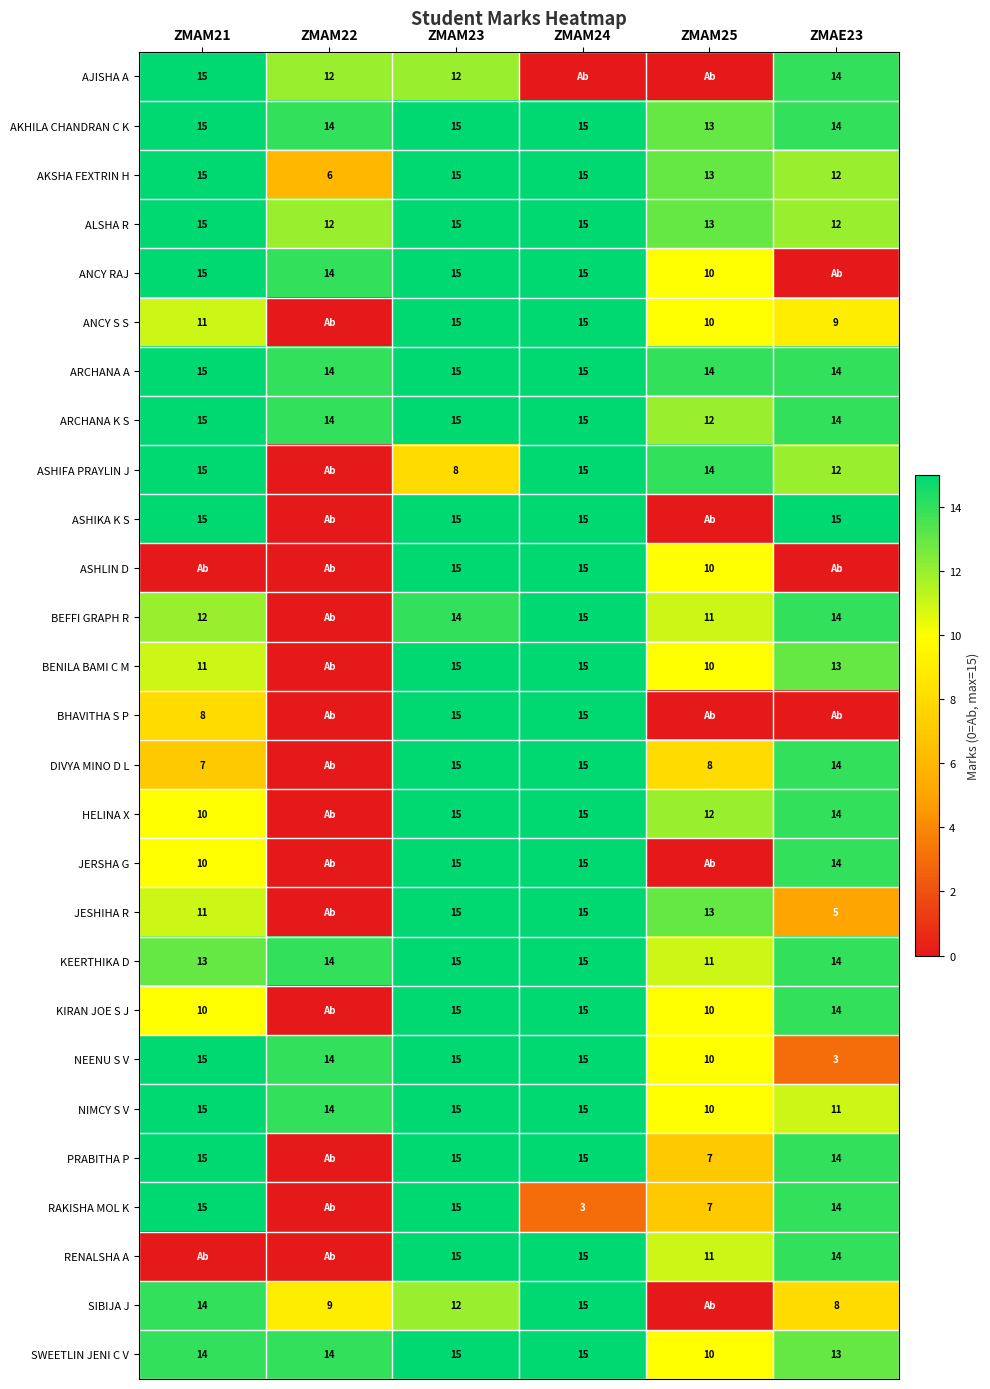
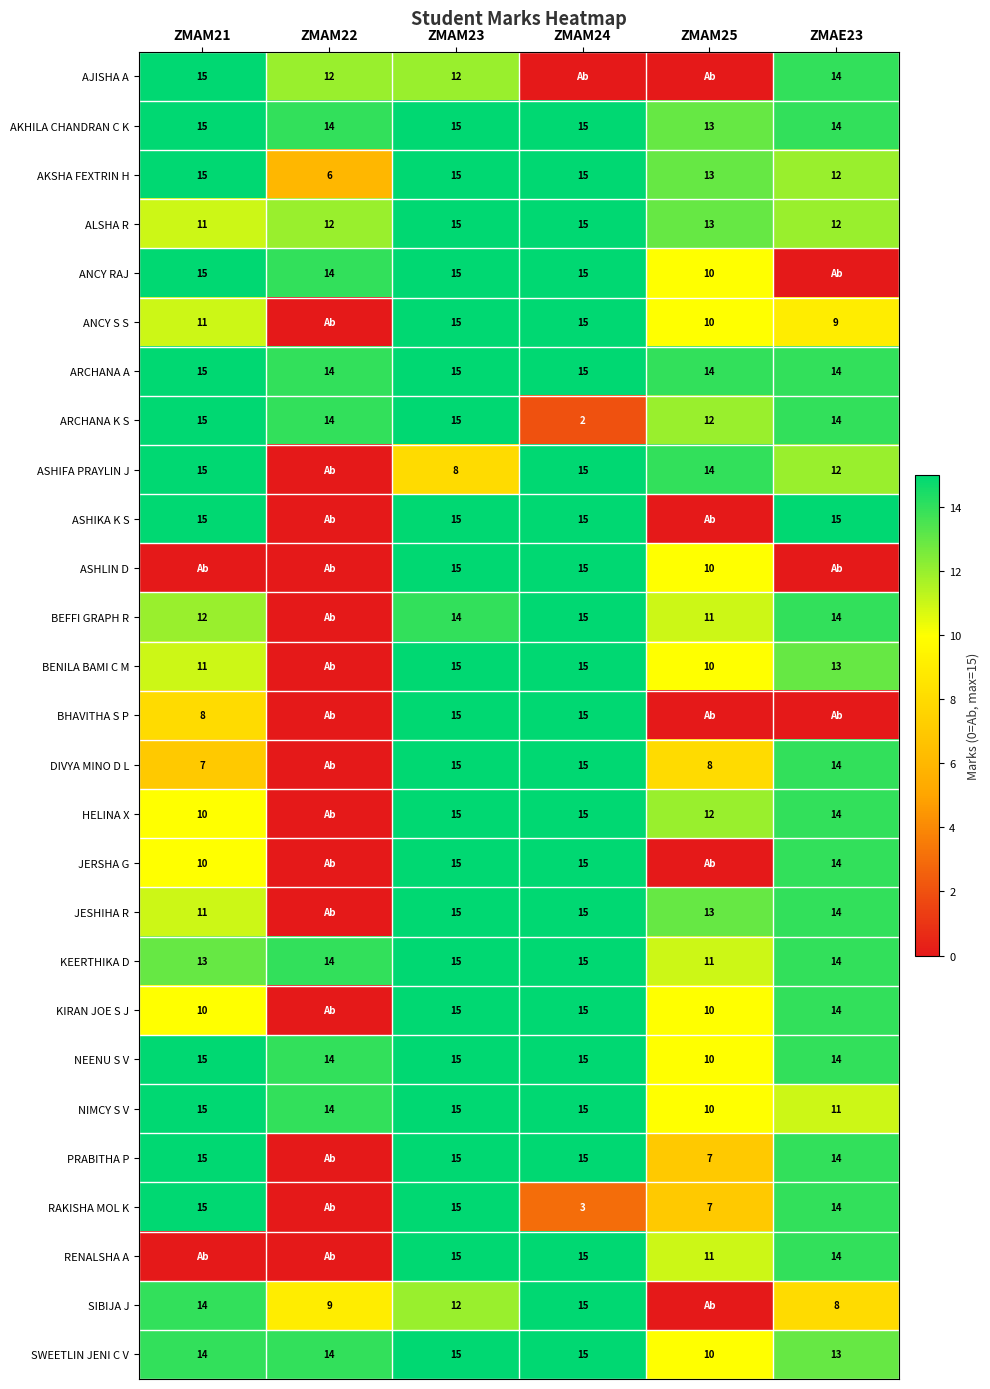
  {
    "AJISHA A": {
      "ZMAM21": 15,
      "ZMAM22": 12,
      "ZMAM23": 12,
      "ZMAE23": 14
    },
    "AKHILA CHANDRAN C K": {
      "ZMAM21": 15,
      "ZMAM22": 14,
      "ZMAM23": 15,
      "ZMAM24": 15,
      "ZMAM25": 13,
      "ZMAE23": 14
    },
    "AKSHA FEXTRIN H": {
      "ZMAM21": 15,
      "ZMAM22": 6,
      "ZMAM23": 15,
      "ZMAM24": 15,
      "ZMAM25": 13,
      "ZMAE23": 12
    },
    "ALSHA R": {
-     "ZMAM21": 15,
+     "ZMAM21": 11,
      "ZMAM22": 12,
      "ZMAM23": 15,
      "ZMAM24": 15,
      "ZMAM25": 13,
      "ZMAE23": 12
    },
    "ANCY RAJ": {
      "ZMAM21": 15,
      "ZMAM22": 14,
      "ZMAM23": 15,
      "ZMAM24": 15,
      "ZMAM25": 10
    },
    "ANCY S S": {
      "ZMAM21": 11,
      "ZMAM23": 15,
      "ZMAM24": 15,
      "ZMAM25": 10,
      "ZMAE23": 9
    },
    "ARCHANA A": {
      "ZMAM21": 15,
      "ZMAM22": 14,
      "ZMAM23": 15,
      "ZMAM24": 15,
      "ZMAM25": 14,
      "ZMAE23": 14
    },
    "ARCHANA K S": {
      "ZMAM21": 15,
      "ZMAM22": 14,
      "ZMAM23": 15,
-     "ZMAM24": 15,
+     "ZMAM24": 2,
      "ZMAM25": 12,
      "ZMAE23": 14
    },
    "ASHIFA PRAYLIN J": {
      "ZMAM21": 15,
      "ZMAM23": 8,
      "ZMAM24": 15,
      "ZMAM25": 14,
      "ZMAE23": 12
    },
    "ASHIKA K S": {
      "ZMAM21": 15,
      "ZMAM23": 15,
      "ZMAM24": 15,
      "ZMAE23": 15
    },
    "ASHLIN D": {
      "ZMAM23": 15,
      "ZMAM24": 15,
      "ZMAM25": 10
    },
    "BEFFI GRAPH R": {
      "ZMAM21": 12,
      "ZMAM23": 14,
      "ZMAM24": 15,
      "ZMAM25": 11,
      "ZMAE23": 14
    },
    "BENILA BAMI C M": {
      "ZMAM21": 11,
      "ZMAM23": 15,
      "ZMAM24": 15,
      "ZMAM25": 10,
      "ZMAE23": 13
    },
    "BHAVITHA S P": {
      "ZMAM21": 8,
      "ZMAM23": 15,
      "ZMAM24": 15
    },
    "DIVYA MINO D L": {
      "ZMAM21": 7,
      "ZMAM23": 15,
      "ZMAM24": 15,
      "ZMAM25": 8,
      "ZMAE23": 14
    },
    "HELINA X": {
      "ZMAM21": 10,
      "ZMAM23": 15,
      "ZMAM24": 15,
      "ZMAM25": 12,
      "ZMAE23": 14
    },
    "JERSHA G": {
      "ZMAM21": 10,
      "ZMAM23": 15,
      "ZMAM24": 15,
      "ZMAE23": 14
    },
    "JESHIHA R": {
      "ZMAM21": 11,
      "ZMAM23": 15,
      "ZMAM24": 15,
      "ZMAM25": 13,
-     "ZMAE23": 5
+     "ZMAE23": 14
    },
    "KEERTHIKA D": {
      "ZMAM21": 13,
      "ZMAM22": 14,
      "ZMAM23": 15,
      "ZMAM24": 15,
      "ZMAM25": 11,
      "ZMAE23": 14
    },
    "KIRAN JOE S J": {
      "ZMAM21": 10,
      "ZMAM23": 15,
      "ZMAM24": 15,
      "ZMAM25": 10,
      "ZMAE23": 14
    },
    "NEENU S V": {
      "ZMAM21": 15,
      "ZMAM22": 14,
      "ZMAM23": 15,
      "ZMAM24": 15,
      "ZMAM25": 10,
-     "ZMAE23": 3
+     "ZMAE23": 14
    },
    "NIMCY S V": {
      "ZMAM21": 15,
      "ZMAM22": 14,
      "ZMAM23": 15,
      "ZMAM24": 15,
      "ZMAM25": 10,
      "ZMAE23": 11
    },
    "PRABITHA P": {
      "ZMAM21": 15,
      "ZMAM23": 15,
      "ZMAM24": 15,
      "ZMAM25": 7,
      "ZMAE23": 14
    },
    "RAKISHA MOL K": {
      "ZMAM21": 15,
      "ZMAM23": 15,
      "ZMAM24": 3,
      "ZMAM25": 7,
      "ZMAE23": 14
    },
    "RENALSHA A": {
      "ZMAM23": 15,
      "ZMAM24": 15,
      "ZMAM25": 11,
      "ZMAE23": 14
    },
    "SIBIJA J": {
      "ZMAM21": 14,
      "ZMAM22": 9,
      "ZMAM23": 12,
      "ZMAM24": 15,
      "ZMAE23": 8
    },
    "SWEETLIN JENI C V": {
      "ZMAM21": 14,
      "ZMAM22": 14,
      "ZMAM23": 15,
      "ZMAM24": 15,
      "ZMAM25": 10,
      "ZMAE23": 13
    }
  }
